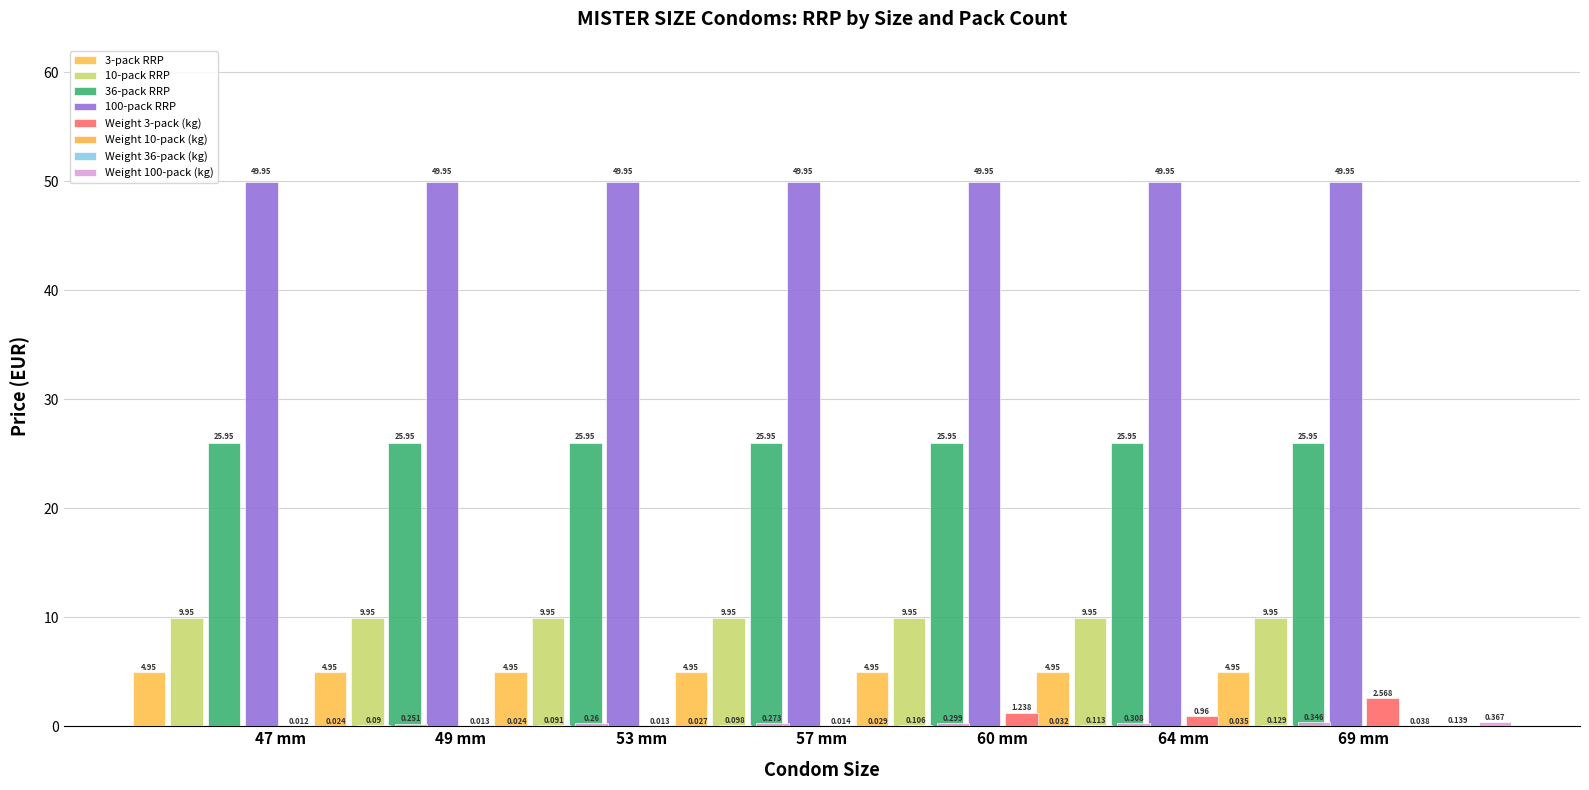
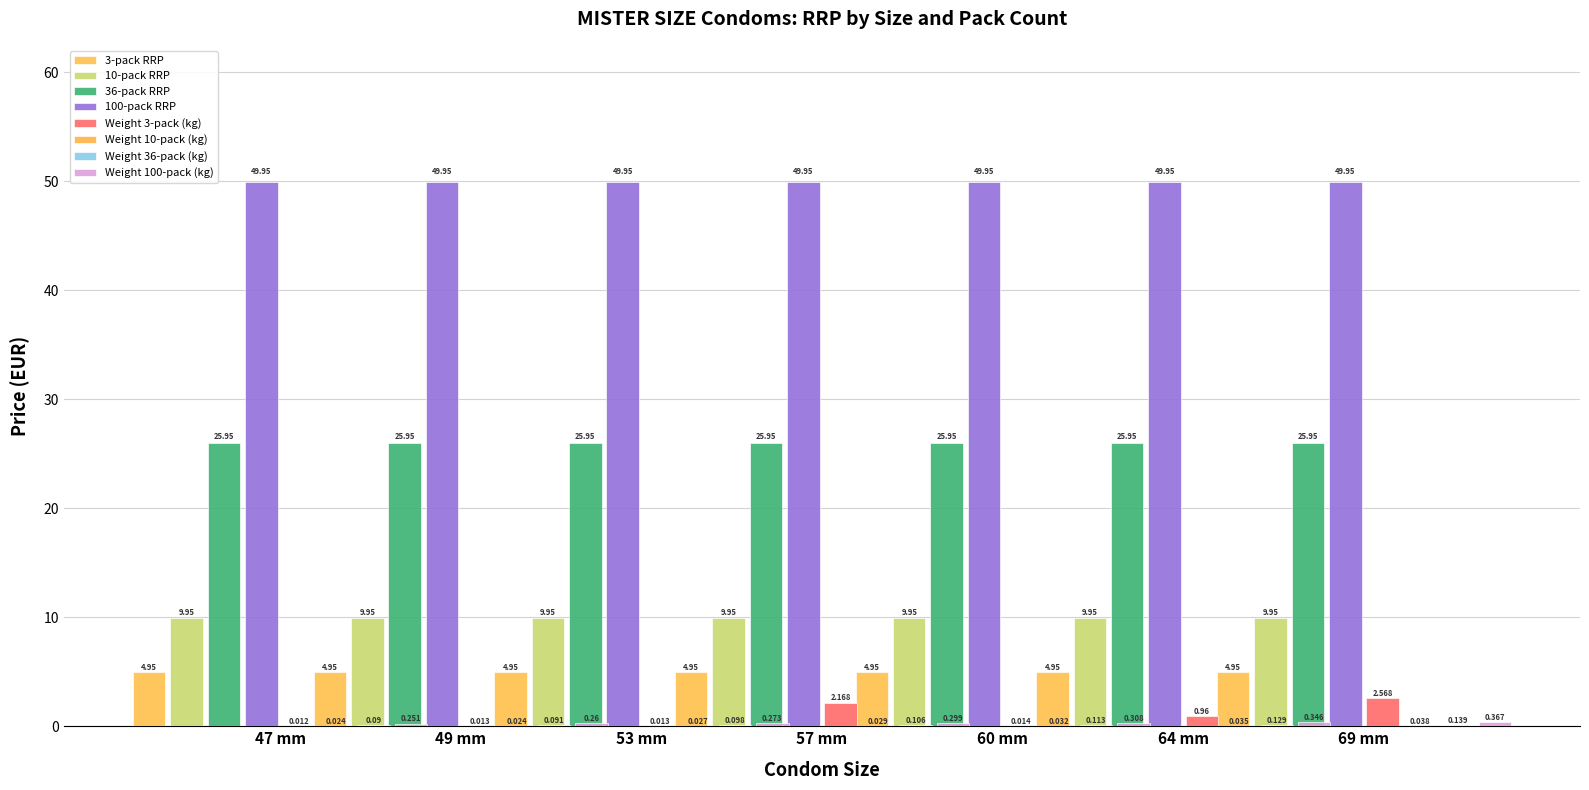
  {
    "36-pack RRP": {
      "47 mm": 25.95,
      "49 mm": 25.95,
      "53 mm": 25.95,
      "57 mm": 25.95,
      "60 mm": 25.95,
      "64 mm": 25.95,
      "69 mm": 25.95
    },
    "100-pack RRP": {
      "47 mm": 49.95,
      "49 mm": 49.95,
      "53 mm": 49.95,
      "57 mm": 49.95,
      "60 mm": 49.95,
      "64 mm": 49.95,
      "69 mm": 49.95
    },
    "Weight 3-pack (kg)": {
      "47 mm": 0.012,
      "49 mm": 0.013,
      "53 mm": 0.013,
-     "57 mm": 0.014,
-     "60 mm": 1.238,
+     "57 mm": 2.168,
+     "60 mm": 0.014,
      "64 mm": 0.96,
      "69 mm": 2.568
    }
  }
